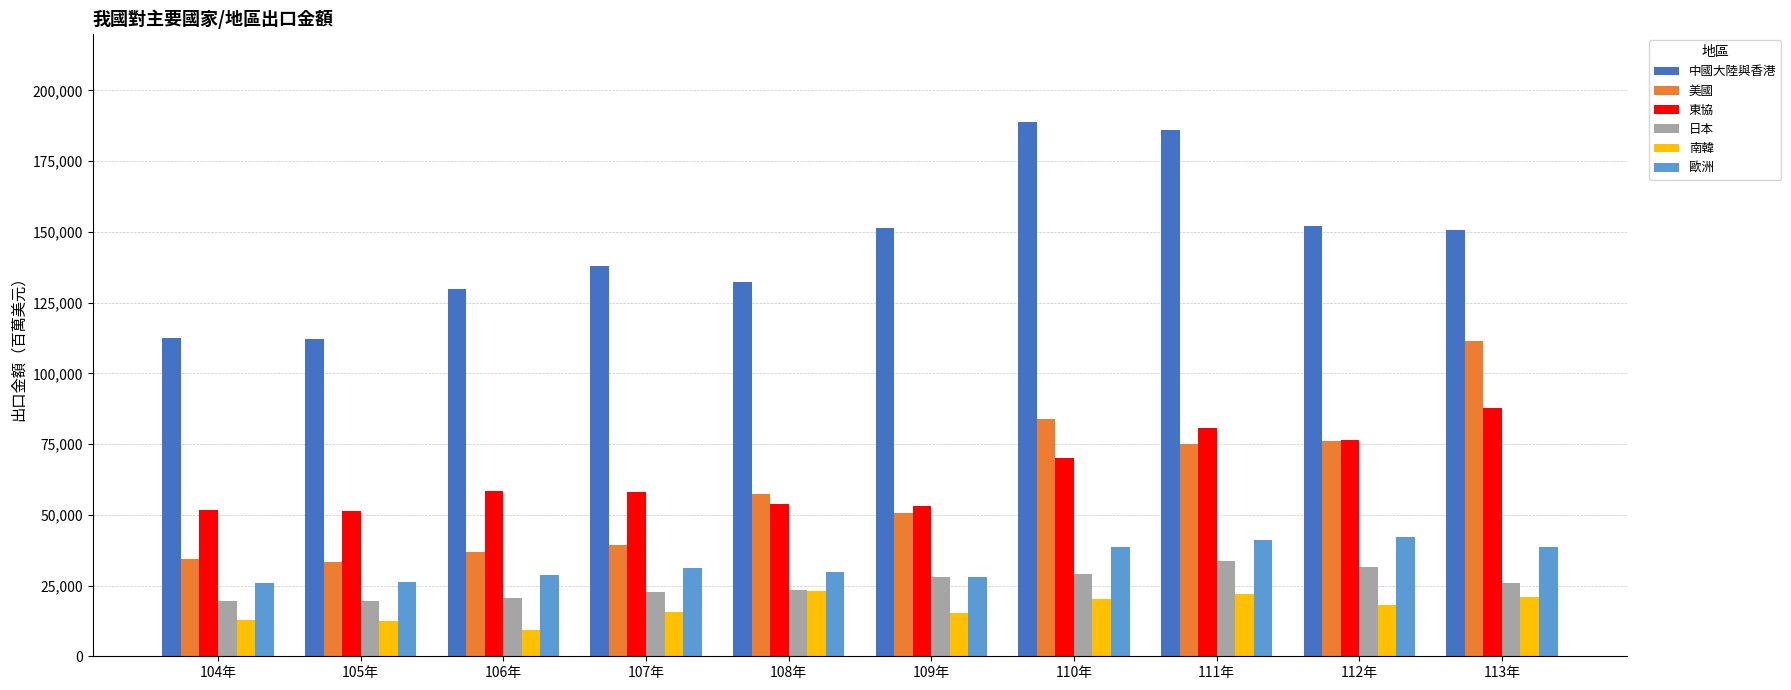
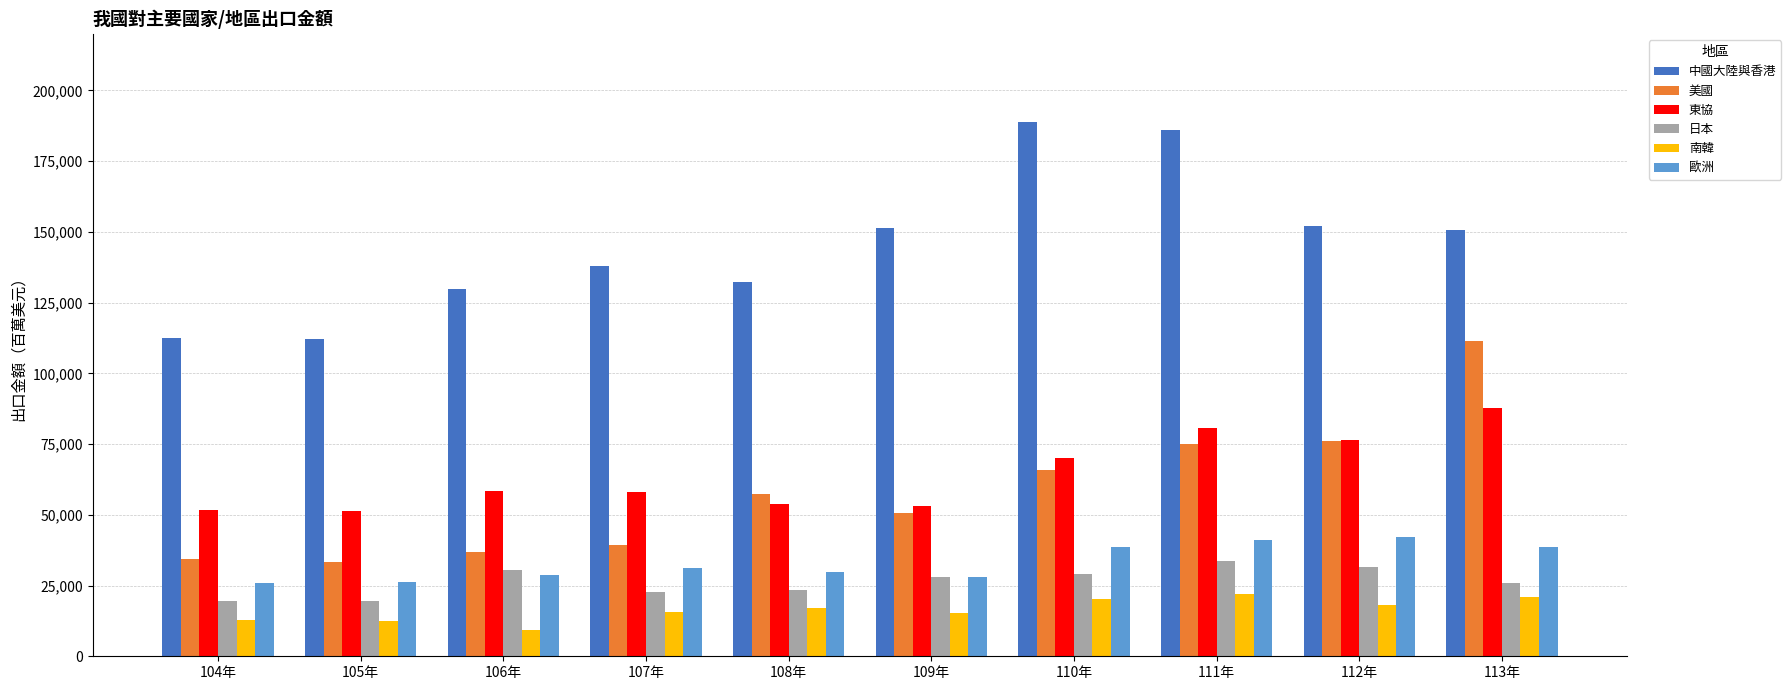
  {
    "美國": {
      "104年": "34,000",
      "105年": "33,000",
      "106年": "37,000",
      "107年": "39,000",
      "108年": "58,000",
      "109年": "51,000",
-     "110年": "84,000",
+     "110年": "66,000",
      "111年": "75,000",
      "112年": "76,000",
      "113年": "111,000"
    },
    "東協": {
      "104年": "52,000",
      "105年": "51,000",
      "106年": "59,000",
      "107年": "58,000",
      "108年": "54,000",
      "109年": "53,000",
      "110年": "70,000",
      "111年": "81,000",
      "112年": "76,000",
      "113年": "88,000"
    },
    "日本": {
      "104年": "20,000",
      "105年": "19,000",
-     "106年": "21,000",
+     "106年": "30,000",
      "107年": "23,000",
      "108年": "23,000",
      "109年": "28,000",
      "110年": "29,000",
      "111年": "34,000",
      "112年": "31,000",
      "113年": "26,000"
    },
    "南韓": {
      "104年": "13,000",
      "105年": "13,000",
      "106年": "9,000",
      "107年": "16,000",
-     "108年": "23,000",
+     "108年": "17,000",
      "109年": "15,000",
      "110年": "20,000",
      "111年": "22,000",
      "112年": "18,000",
      "113年": "21,000"
    }
  }
